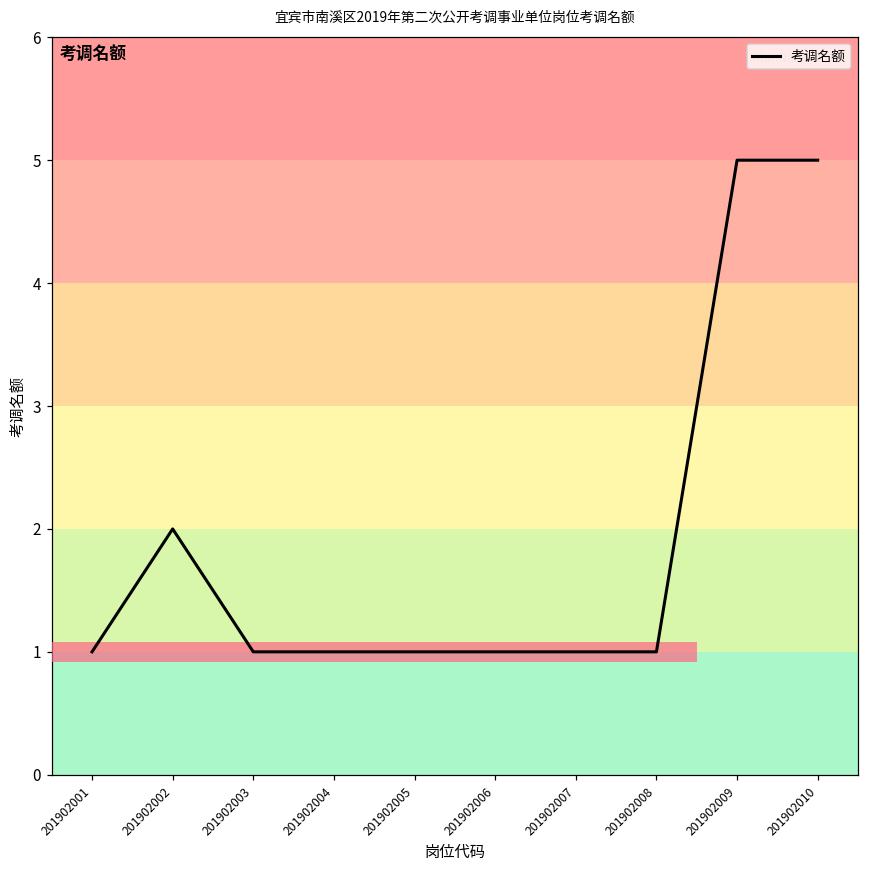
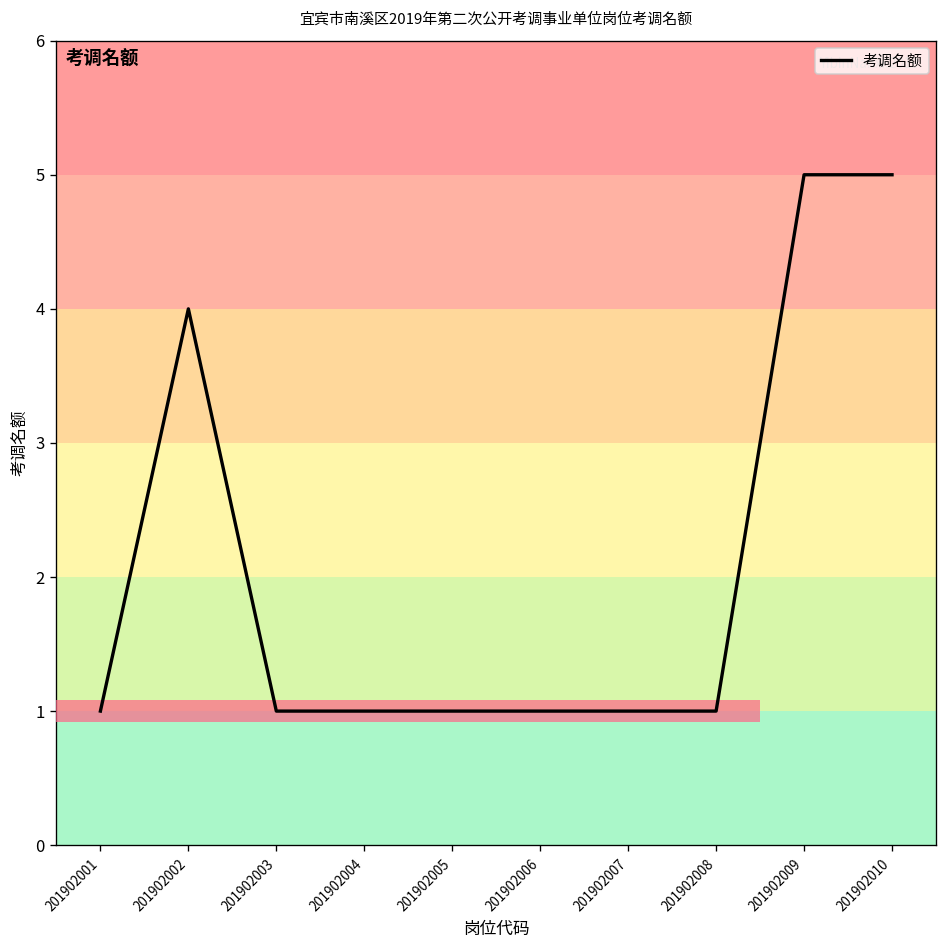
  {
    "201902001": 1,
-   "201902002": 2,
+   "201902002": 4,
    "201902003": 1,
    "201902004": 1,
    "201902005": 1,
    "201902006": 1,
    "201902007": 1,
    "201902008": 1,
    "201902009": 5,
    "201902010": 5
  }
